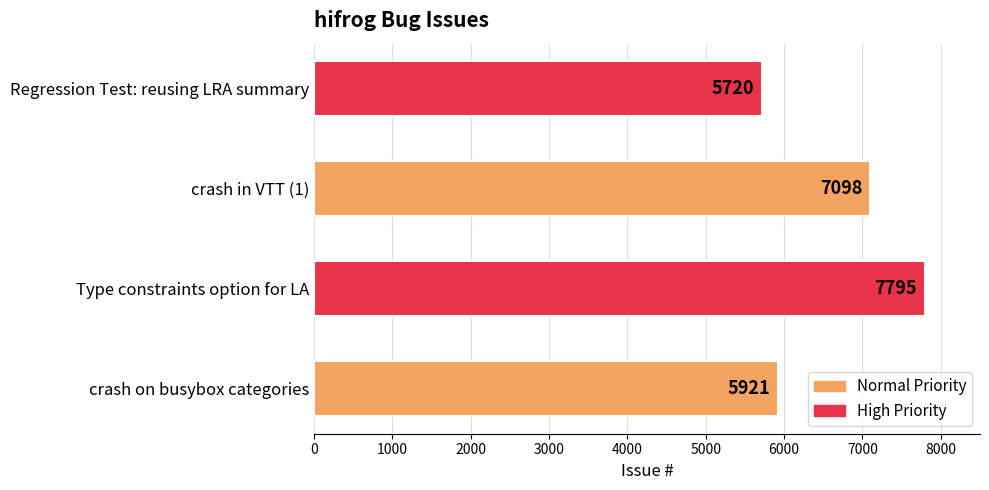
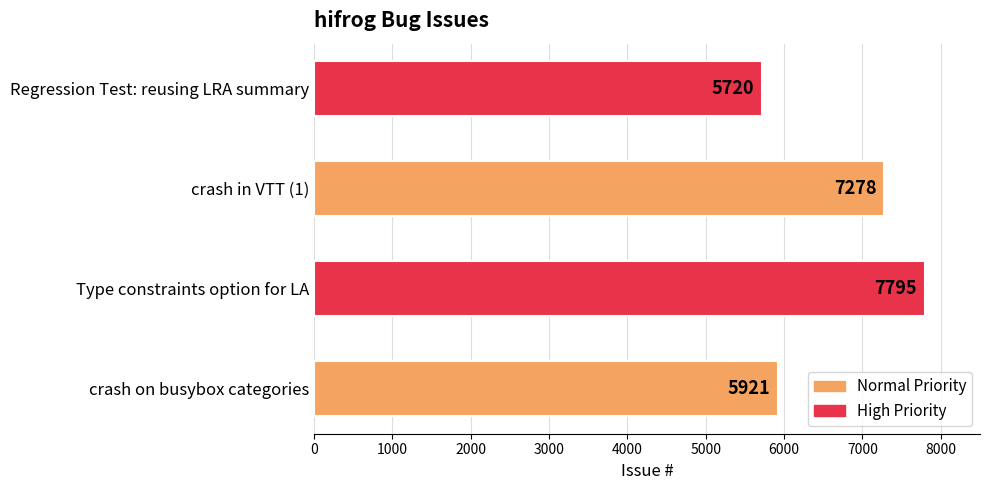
  {
    "Regression Test: reusing LRA summary": 5720,
-   "crash in VTT (1)": 7098,
+   "crash in VTT (1)": 7278,
    "Type constraints option for LA": 7795,
    "crash on busybox categories": 5921
  }
